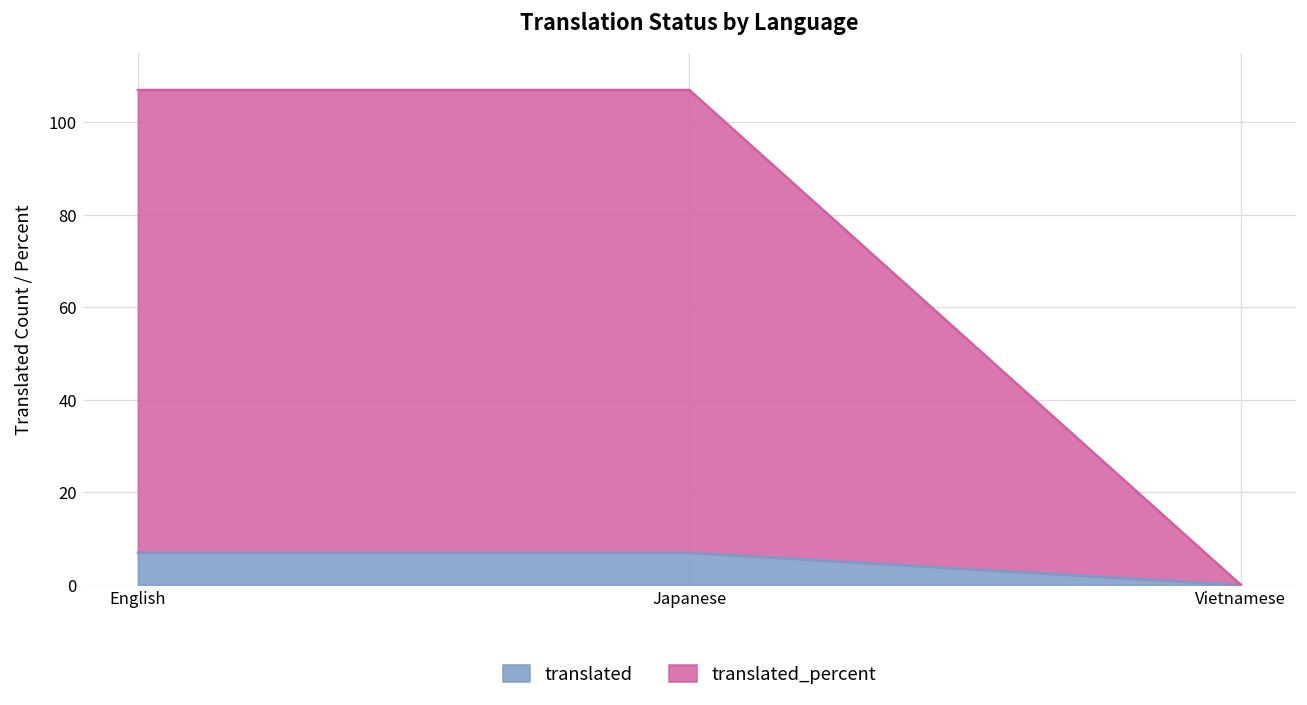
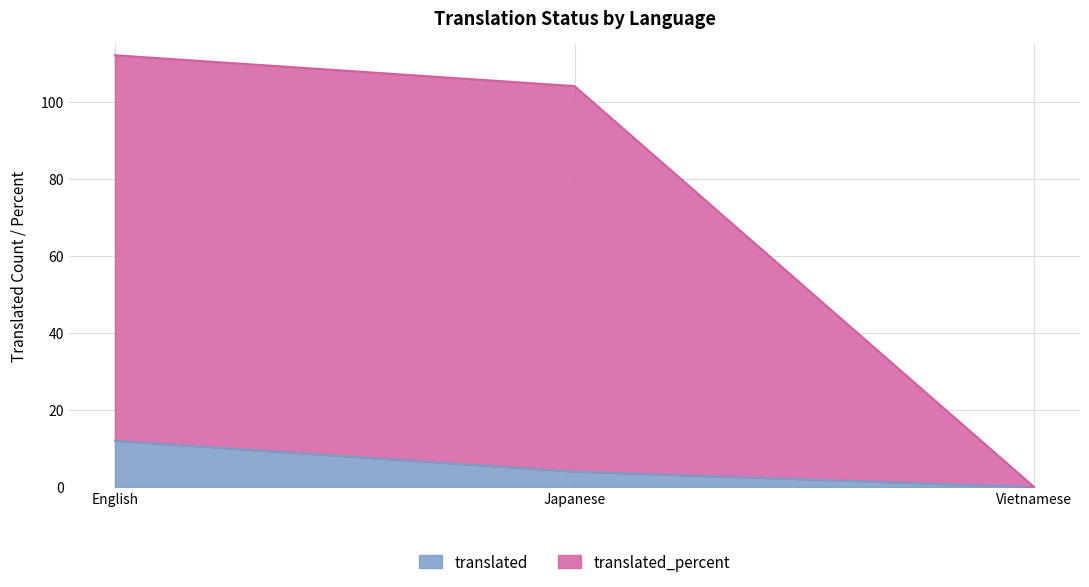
  {
    "translated": {
-     "English": 7,
-     "Japanese": 7
+     "English": 12,
+     "Japanese": 4
    },
    "translated_percent": {
      "English": 100,
      "Japanese": 100
    }
  }
